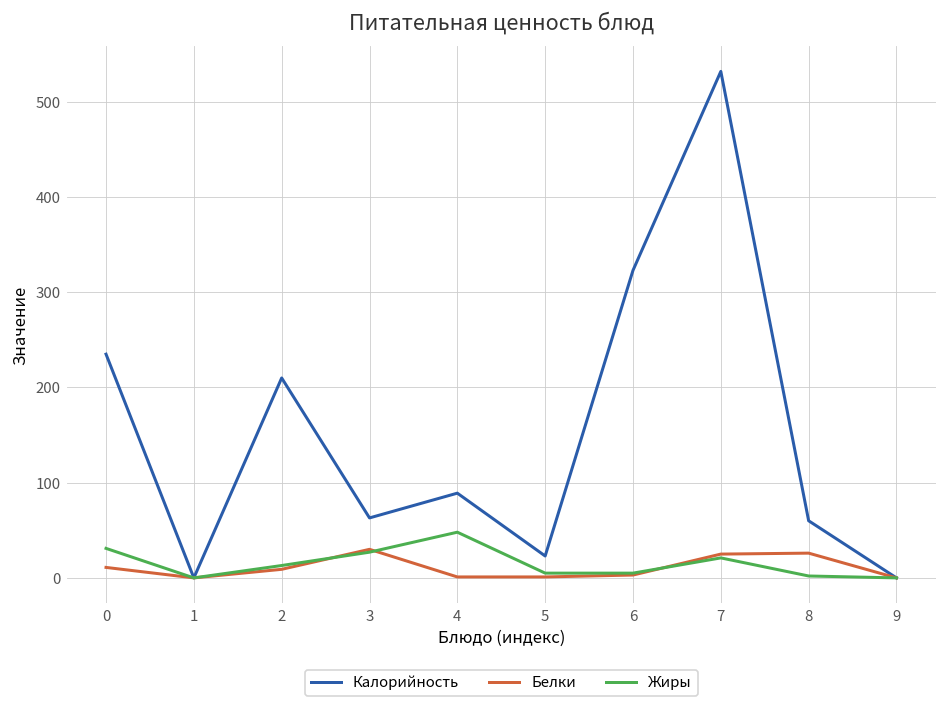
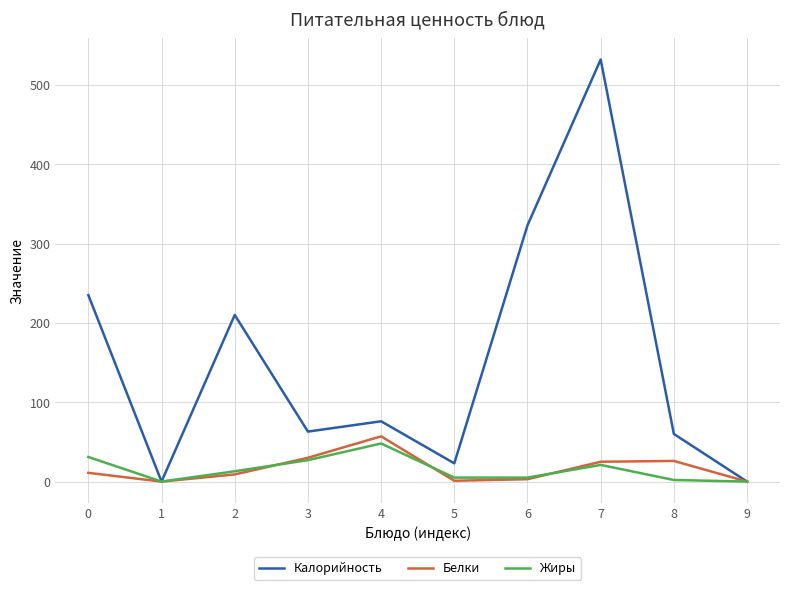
  {
    "Калорийность": {
      "0": 240,
      "2": 210,
      "3": 60,
-     "4": 90,
+     "4": 80,
      "5": 20,
      "6": 320,
      "7": 530,
      "8": 60
    },
    "Белки": {
      "0": 10,
      "2": 10,
-     "4": 0,
+     "4": 60,
      "5": 0,
      "7": 30,
      "8": 30
    },
    "Жиры": {
      "0": 30,
      "2": 10,
      "4": 50,
      "5": 10,
      "7": 20,
      "8": 0
    }
  }
